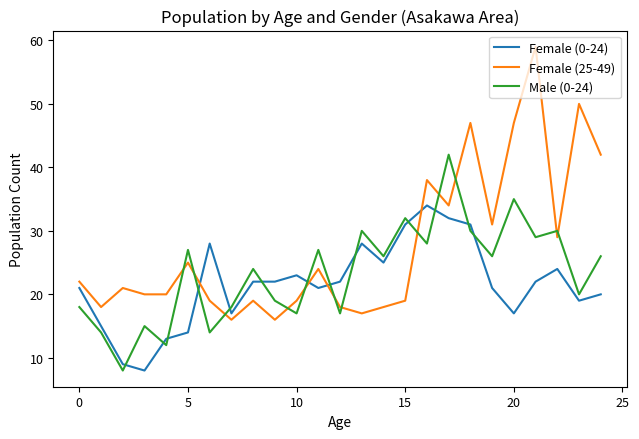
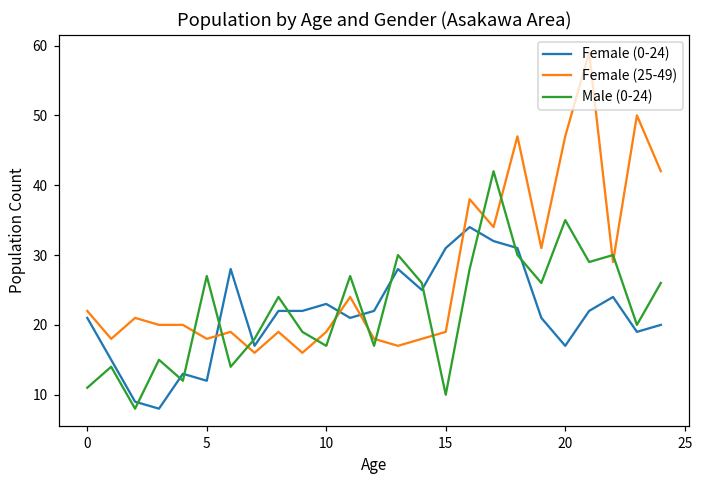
  {
    "Female (0-24)": {
      "0": 21,
-     "5": 14,
+     "5": 12,
      "10": 23,
      "15": 31,
      "20": 17
    },
    "Female (25-49)": {
      "0": 22,
-     "5": 25,
+     "5": 18,
      "10": 19,
      "15": 19,
      "20": 47
    },
    "Male (0-24)": {
-     "0": 18,
+     "0": 11,
      "5": 27,
      "10": 17,
-     "15": 32,
+     "15": 10,
      "20": 35
    }
  }
